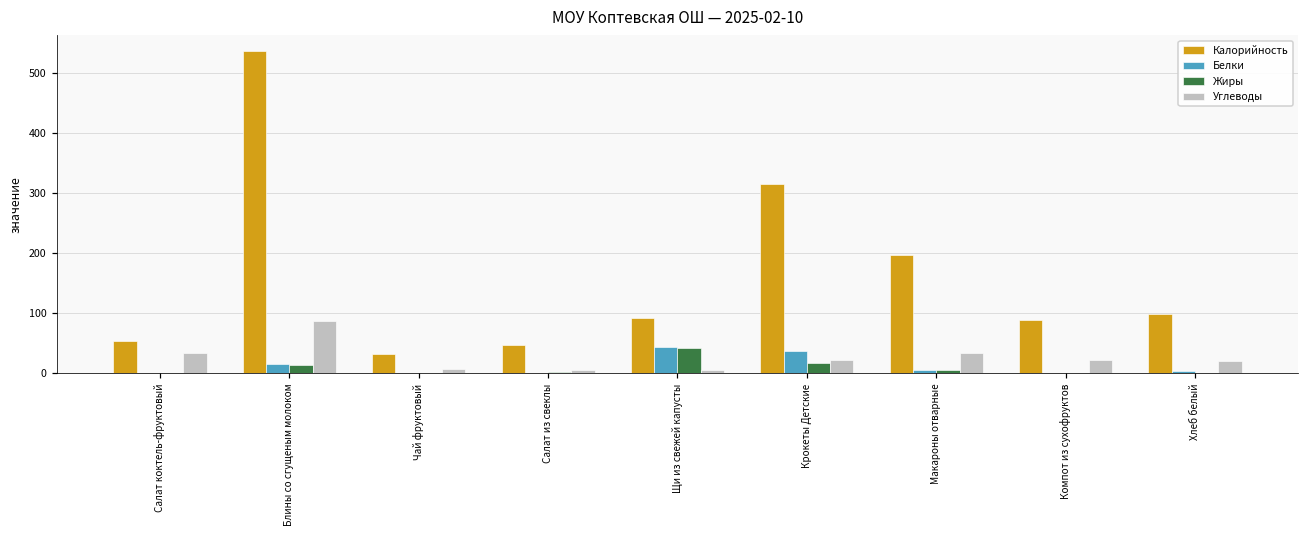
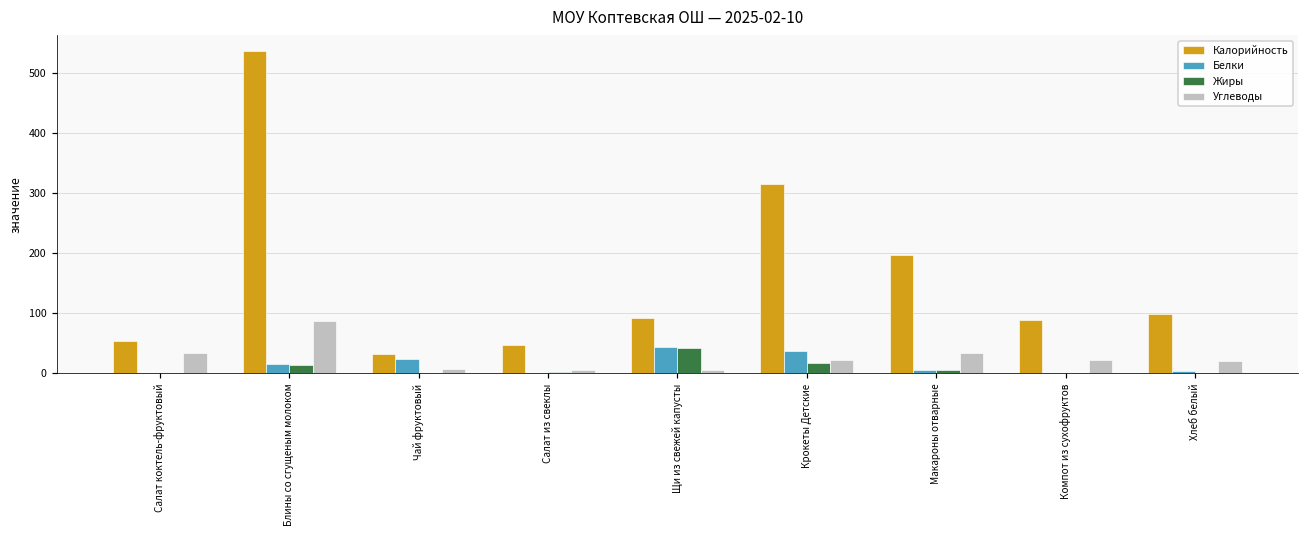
  {
    "Калорийность": {
      "Салат коктель-фруктовый": 50,
      "Блины со сгущеным молоком": 540,
      "Чай фруктовый": 30,
      "Салат из свеклы": 50,
      "Щи из свежей капусты": 90,
      "Крокеты Детские": 320,
      "Макароны отварные": 200,
      "Компот из сухофруктов": 90,
      "Хлеб белый": 100
    },
    "Белки": {
      "Блины со сгущеным молоком": 20,
-     "Чай фруктовый": 0,
+     "Чай фруктовый": 20,
      "Щи из свежей капусты": 40,
      "Крокеты Детские": 40,
      "Макароны отварные": 10
    },
    "Жиры": {
      "Блины со сгущеным молоком": 10,
      "Щи из свежей капусты": 40,
      "Крокеты Детские": 20,
      "Макароны отварные": 0,
      "Компот из сухофруктов": 0
    },
    "Углеводы": {
      "Салат коктель-фруктовый": 30,
      "Блины со сгущеным молоком": 90,
      "Чай фруктовый": 10,
      "Салат из свеклы": 10,
      "Щи из свежей капусты": 10,
      "Крокеты Детские": 20,
      "Макароны отварные": 30,
      "Компот из сухофруктов": 20,
      "Хлеб белый": 20
    }
  }
